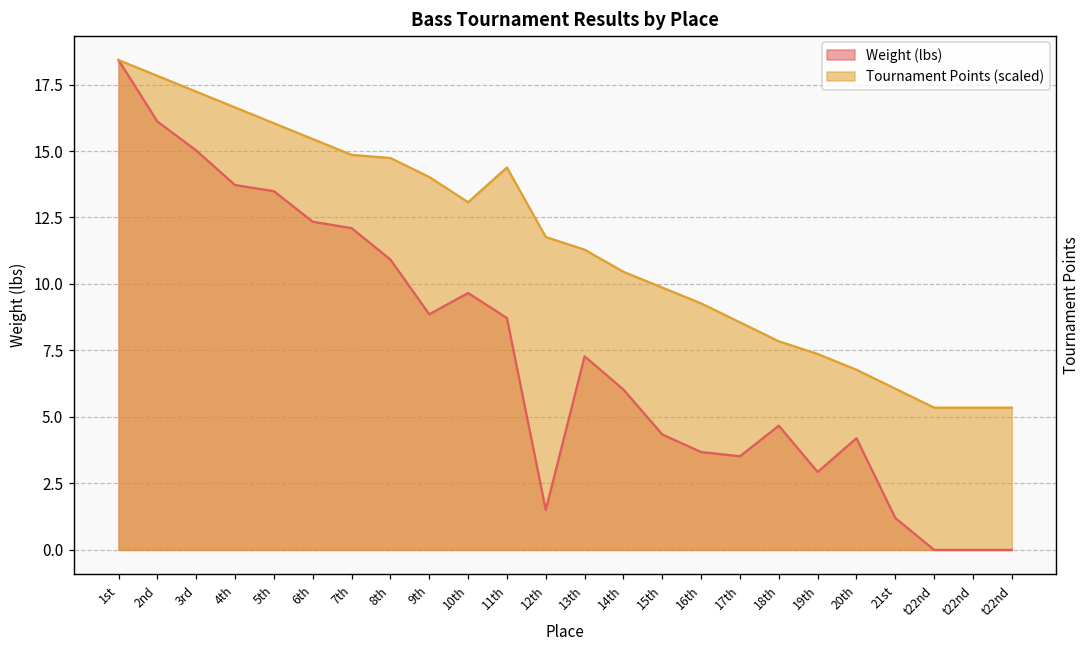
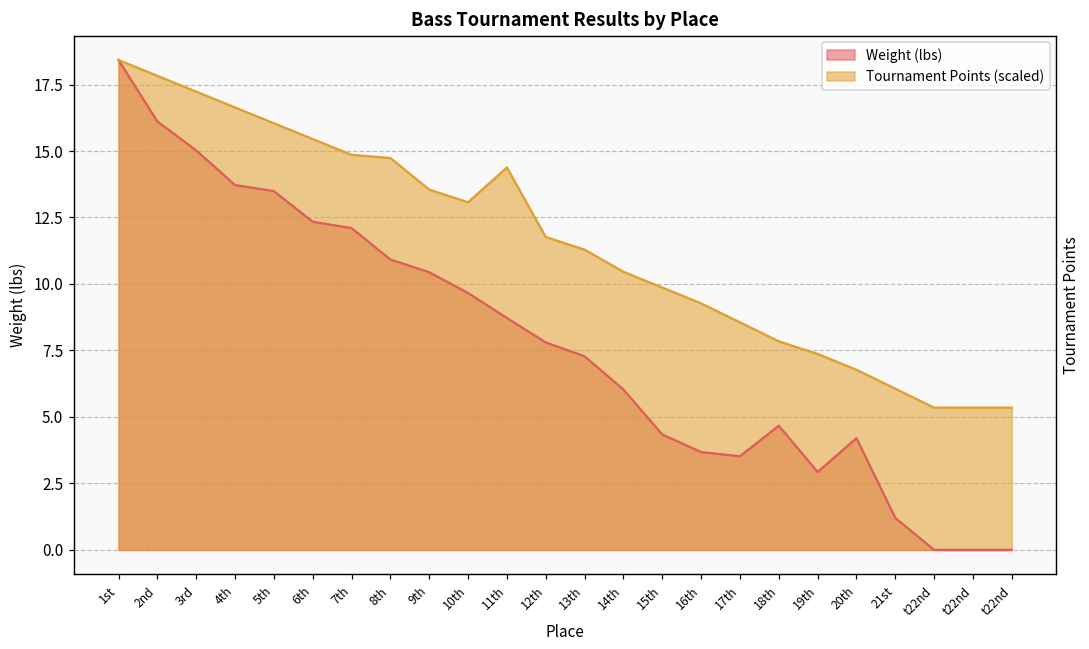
  {
    "Weight (lbs)": {
      "2nd": 16.1,
      "3rd": 15.0,
      "4th": 13.7,
      "5th": 13.5,
      "6th": 12.3,
      "7th": 12.1,
      "8th": 10.9,
-     "9th": 8.9,
+     "9th": 10.4,
      "10th": 9.7,
      "11th": 8.7,
-     "12th": 1.5,
+     "12th": 7.8,
      "13th": 7.3,
      "14th": 6.0,
      "15th": 4.3,
      "16th": 3.7,
      "17th": 3.5,
      "18th": 4.7,
      "19th": 2.9,
      "20th": 4.2,
      "21st": 1.2
    },
    "Tournament Points (scaled)": {
      "2nd": 17.8,
      "3rd": 17.2,
      "4th": 16.6,
      "5th": 16.0,
      "6th": 15.4,
      "7th": 14.9,
      "8th": 14.7,
-     "9th": 14.0,
+     "9th": 13.5,
      "10th": 13.1,
      "11th": 14.4,
      "12th": 11.8,
      "13th": 11.3,
      "14th": 10.5,
      "15th": 9.9,
      "16th": 9.3,
      "17th": 8.6,
      "18th": 7.8,
      "19th": 7.4,
      "20th": 6.8,
      "21st": 6.1
    }
  }
